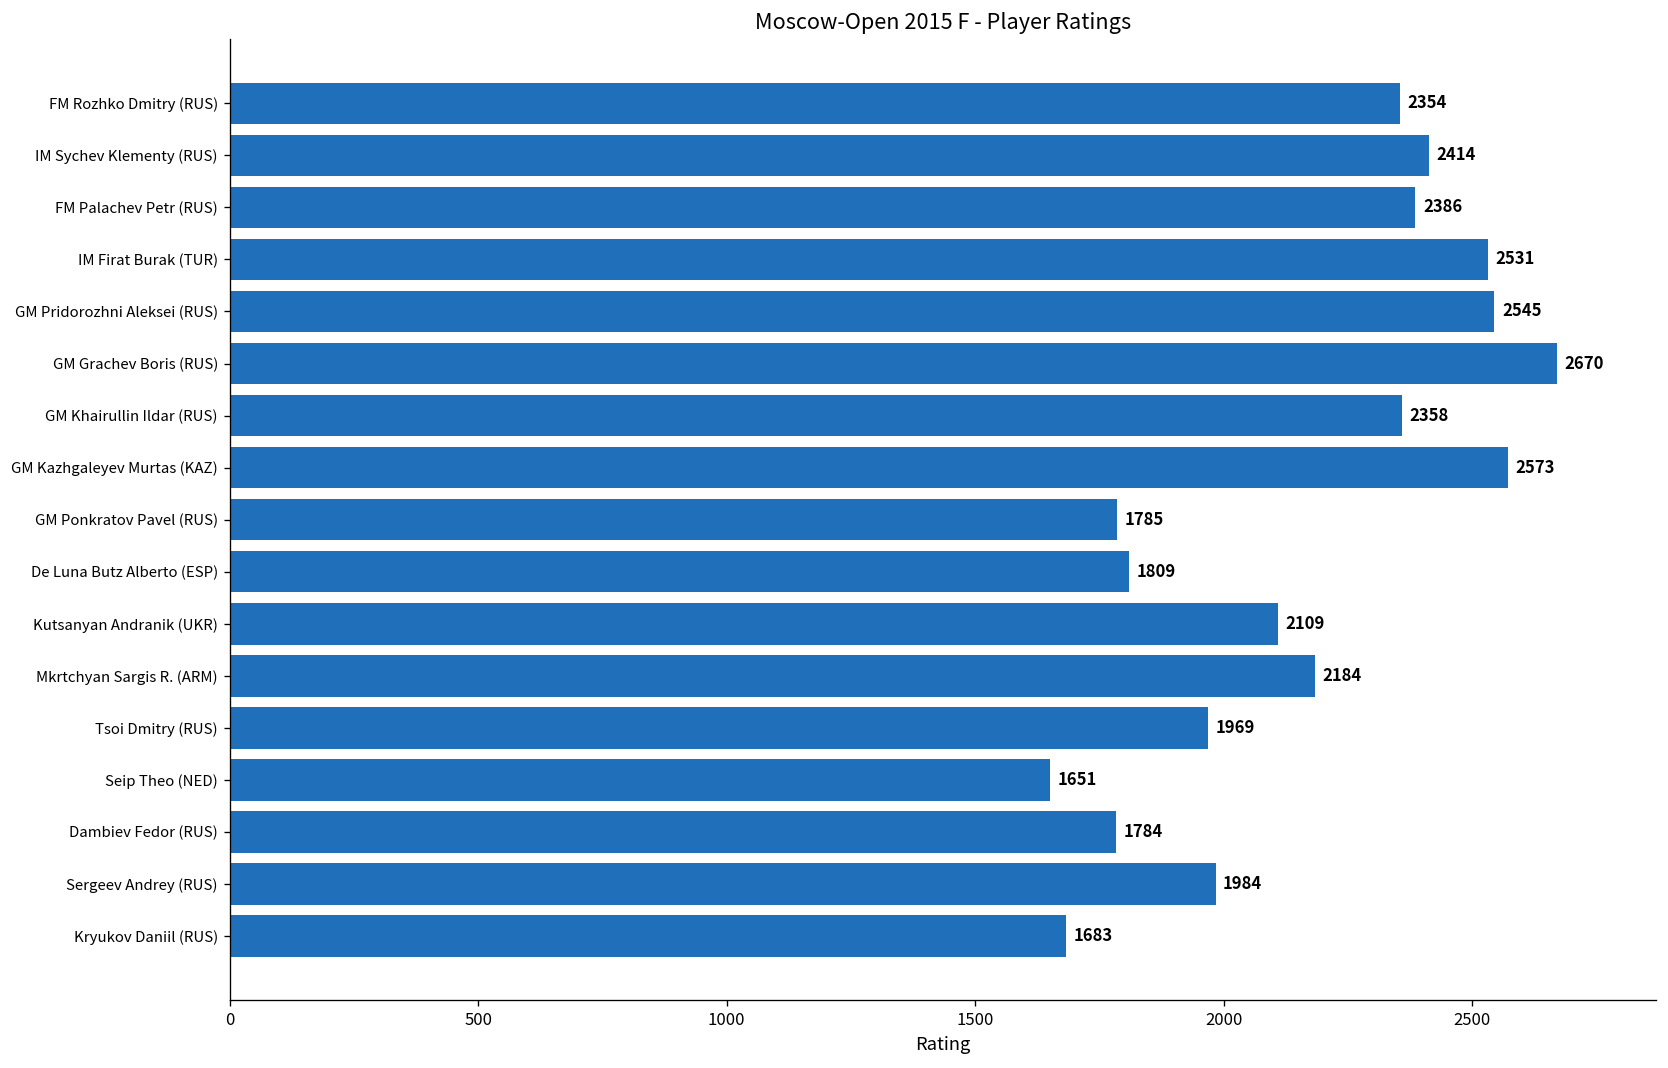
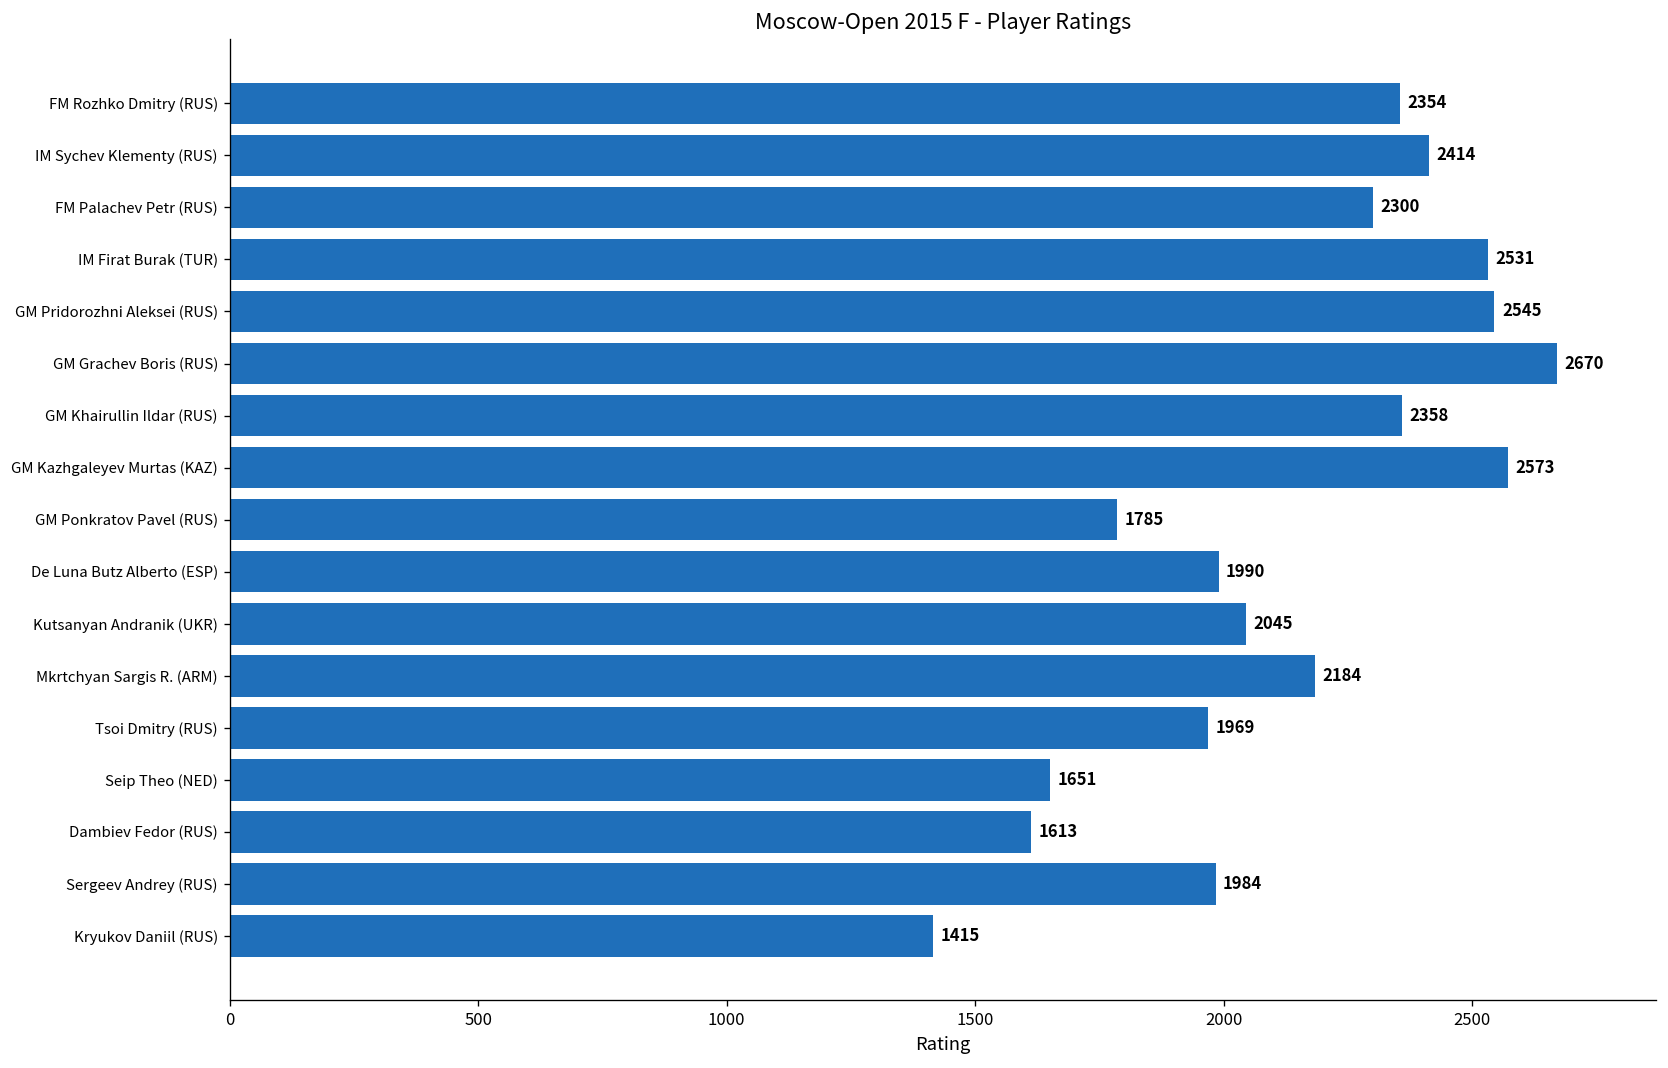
  {
    "FM Rozhko Dmitry (RUS)": 2354,
    "IM Sychev Klementy (RUS)": 2414,
-   "FM Palachev Petr (RUS)": 2386,
+   "FM Palachev Petr (RUS)": 2300,
    "IM Firat Burak (TUR)": 2531,
    "GM Pridorozhni Aleksei (RUS)": 2545,
    "GM Grachev Boris (RUS)": 2670,
    "GM Khairullin Ildar (RUS)": 2358,
    "GM Kazhgaleyev Murtas (KAZ)": 2573,
    "GM Ponkratov Pavel (RUS)": 1785,
-   "De Luna Butz Alberto (ESP)": 1809,
-   "Kutsanyan Andranik (UKR)": 2109,
+   "De Luna Butz Alberto (ESP)": 1990,
+   "Kutsanyan Andranik (UKR)": 2045,
    "Mkrtchyan Sargis R. (ARM)": 2184,
    "Tsoi Dmitry (RUS)": 1969,
    "Seip Theo (NED)": 1651,
-   "Dambiev Fedor (RUS)": 1784,
+   "Dambiev Fedor (RUS)": 1613,
    "Sergeev Andrey (RUS)": 1984,
-   "Kryukov Daniil (RUS)": 1683
+   "Kryukov Daniil (RUS)": 1415
  }
